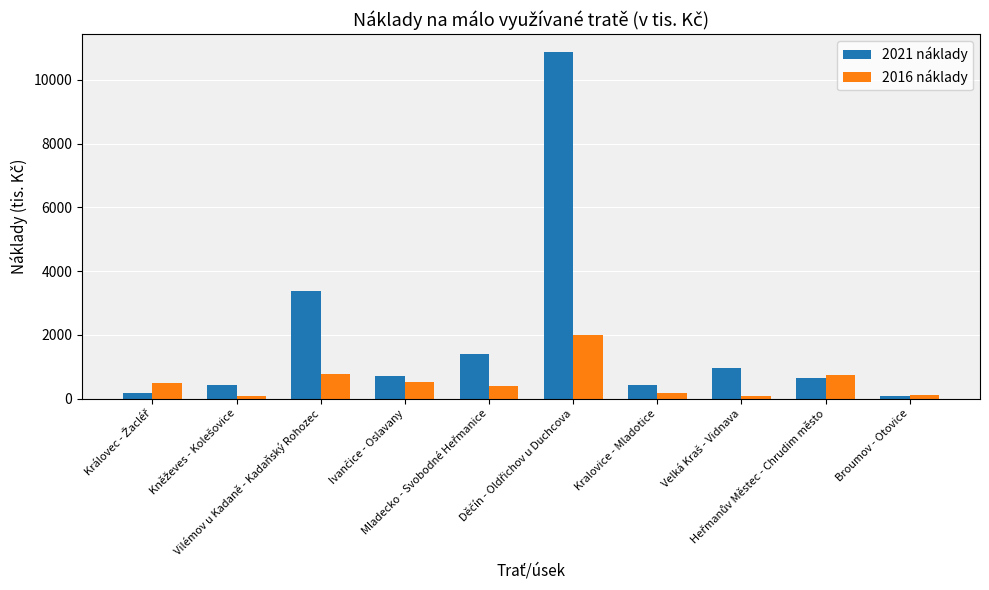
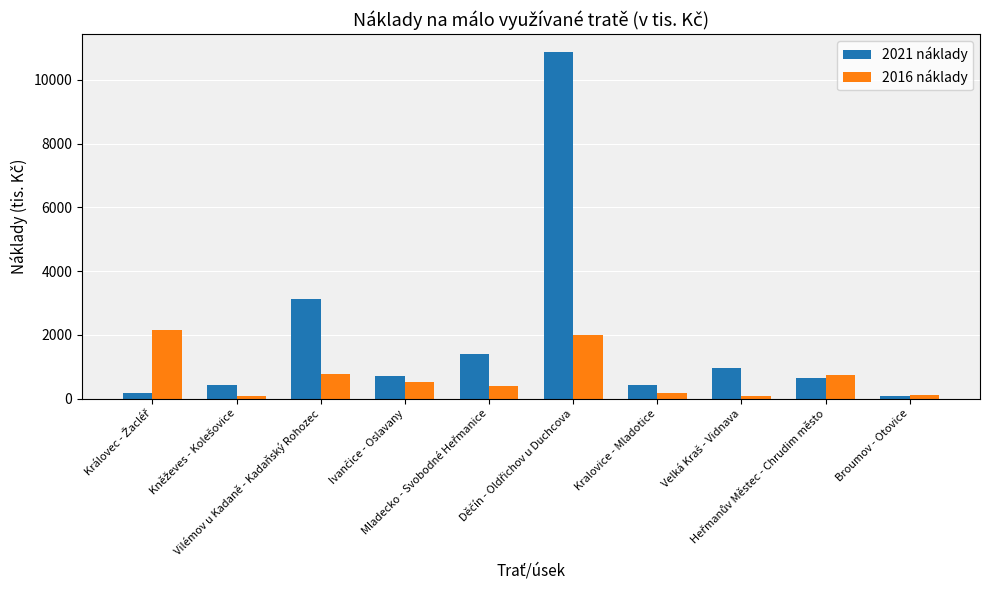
  {
    "2021 náklady": {
      "Královec - Žacléř": 200,
      "Kněževes - Kolešovice": 400,
-     "Vilémov u Kadaně - Kadaňský Rohozec": 3400,
+     "Vilémov u Kadaně - Kadaňský Rohozec": 3100,
      "Ivančice - Oslavany": 700,
      "Mladecko - Svobodné Heřmanice": 1400,
      "Děčín - Oldřichov u Duchcova": 10900,
      "Kralovice - Mladotice": 400,
      "Velká Kraš - Vidnava": 900,
      "Heřmanův Městec - Chrudim město": 700
    },
    "2016 náklady": {
-     "Královec - Žacléř": 500,
+     "Královec - Žacléř": 2200,
      "Kněževes - Kolešovice": 100,
      "Vilémov u Kadaně - Kadaňský Rohozec": 800,
      "Ivančice - Oslavany": 500,
      "Mladecko - Svobodné Heřmanice": 400,
      "Děčín - Oldřichov u Duchcova": 2000,
      "Kralovice - Mladotice": 200,
      "Velká Kraš - Vidnava": 100,
      "Heřmanův Městec - Chrudim město": 700,
      "Broumov - Otovice": 100
    }
  }
